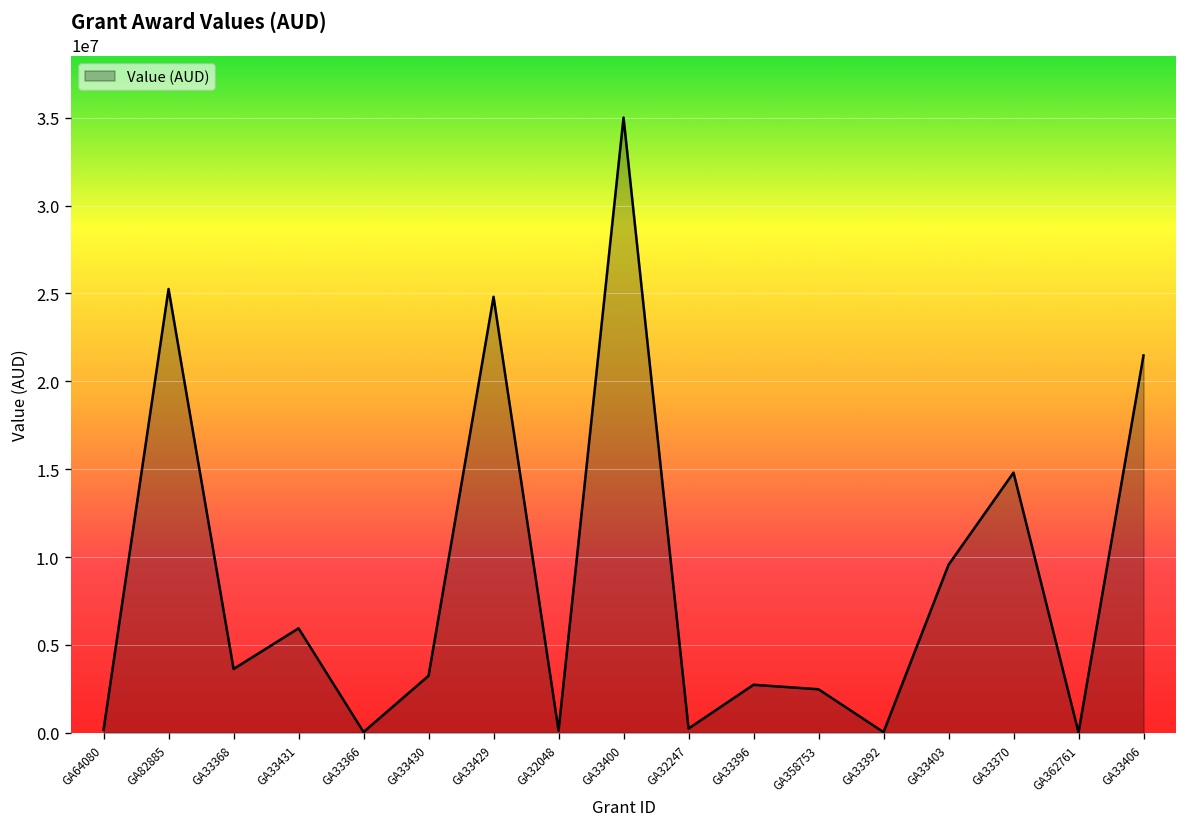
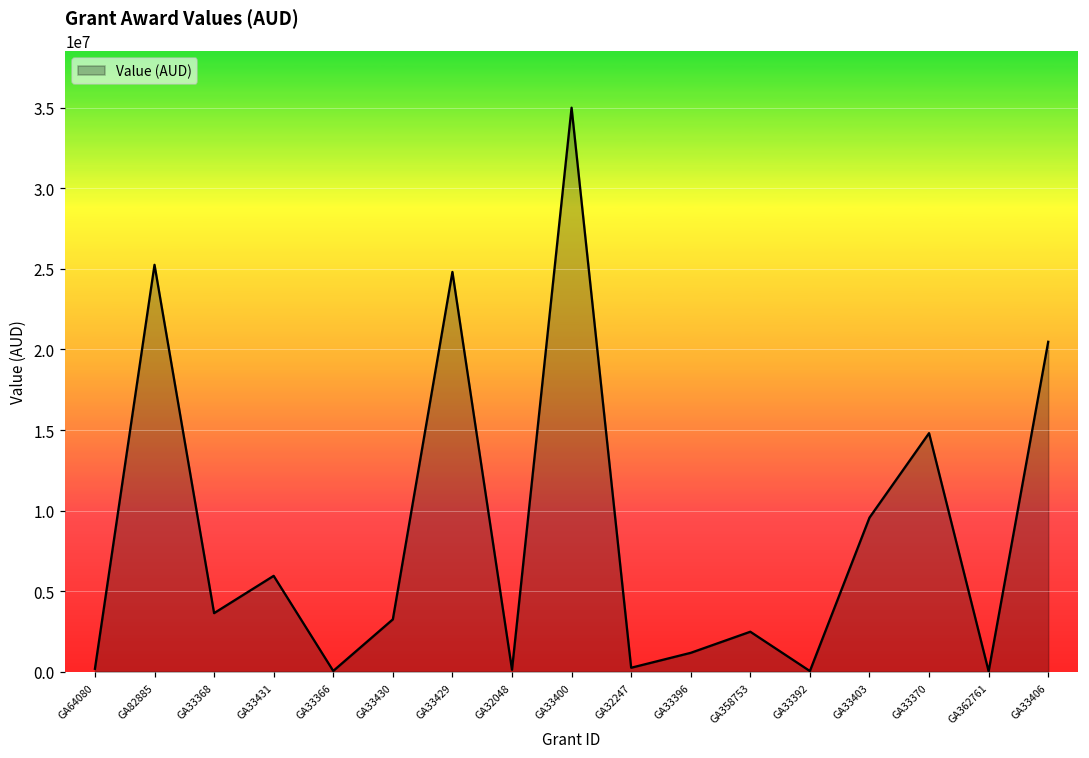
  {
    "GA64080": 200000,
    "GA82885": 25300000,
    "GA33368": 3600000,
    "GA33431": 6000000,
    "GA33366": 0,
    "GA33430": 3200000,
    "GA33429": 24800000,
    "GA32048": 100000,
    "GA33400": 35000000,
    "GA32247": 200000,
-   "GA33396": 2700000,
+   "GA33396": 1200000,
    "GA358753": 2500000,
    "GA33392": 0,
    "GA33403": 9600000,
    "GA33370": 14800000,
    "GA362761": 0,
-   "GA33406": 21500000
+   "GA33406": 20500000
  }
